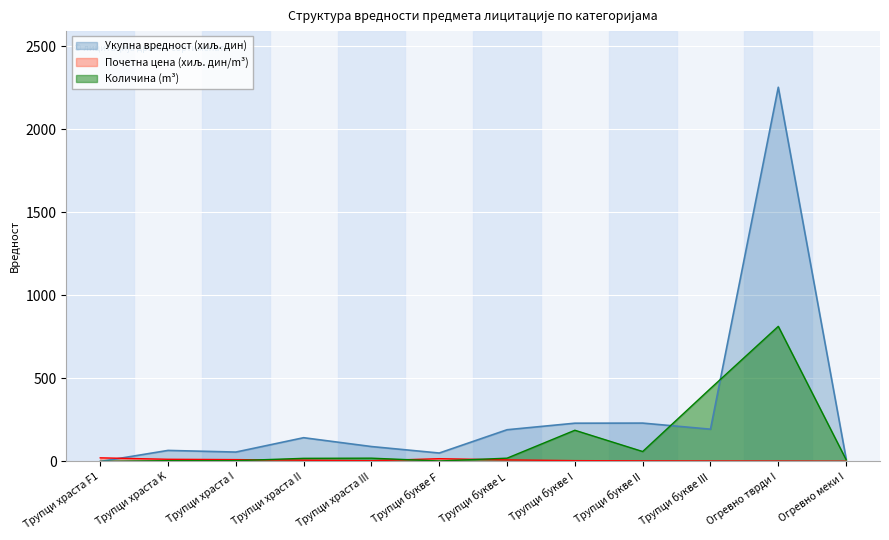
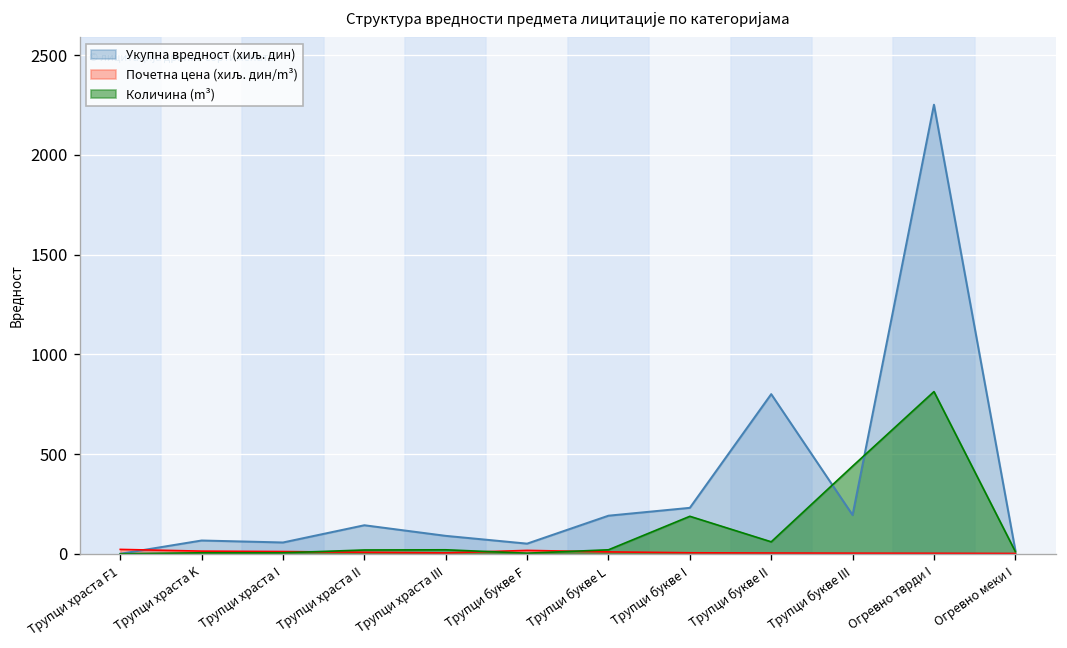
  {
    "Укупна вредност (хиљ. дин)": {
      "Трупци храста K": 70,
      "Трупци храста I": 60,
      "Трупци храста II": 140,
      "Трупци храста III": 90,
      "Трупци букве F": 50,
      "Трупци букве L": 190,
      "Трупци букве I": 230,
-     "Трупци букве II": 230,
+     "Трупци букве II": 800,
      "Трупци букве III": 190,
      "Огревно тврди I": 2250
    },
    "Почетна цена (хиљ. дин/m³)": {
      "Трупци храста F1": 20,
      "Трупци букве I": 10,
      "Трупци букве II": 0,
      "Трупци букве III": 0,
      "Огревно тврди I": 0
    },
    "Количина (m³)": {
      "Трупци букве I": 190,
      "Трупци букве II": 60,
      "Трупци букве III": 440,
      "Огревно тврди I": 810
    }
  }
